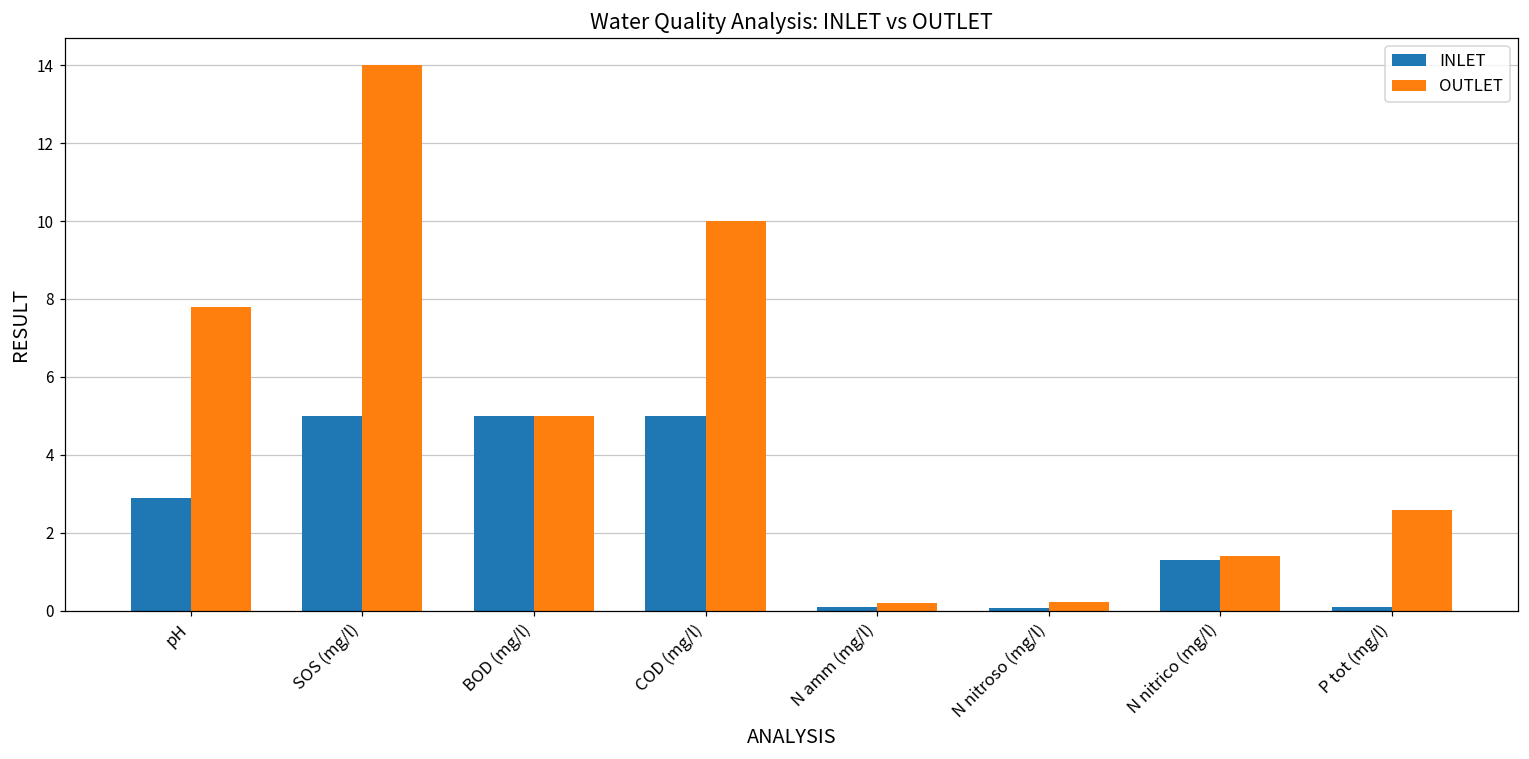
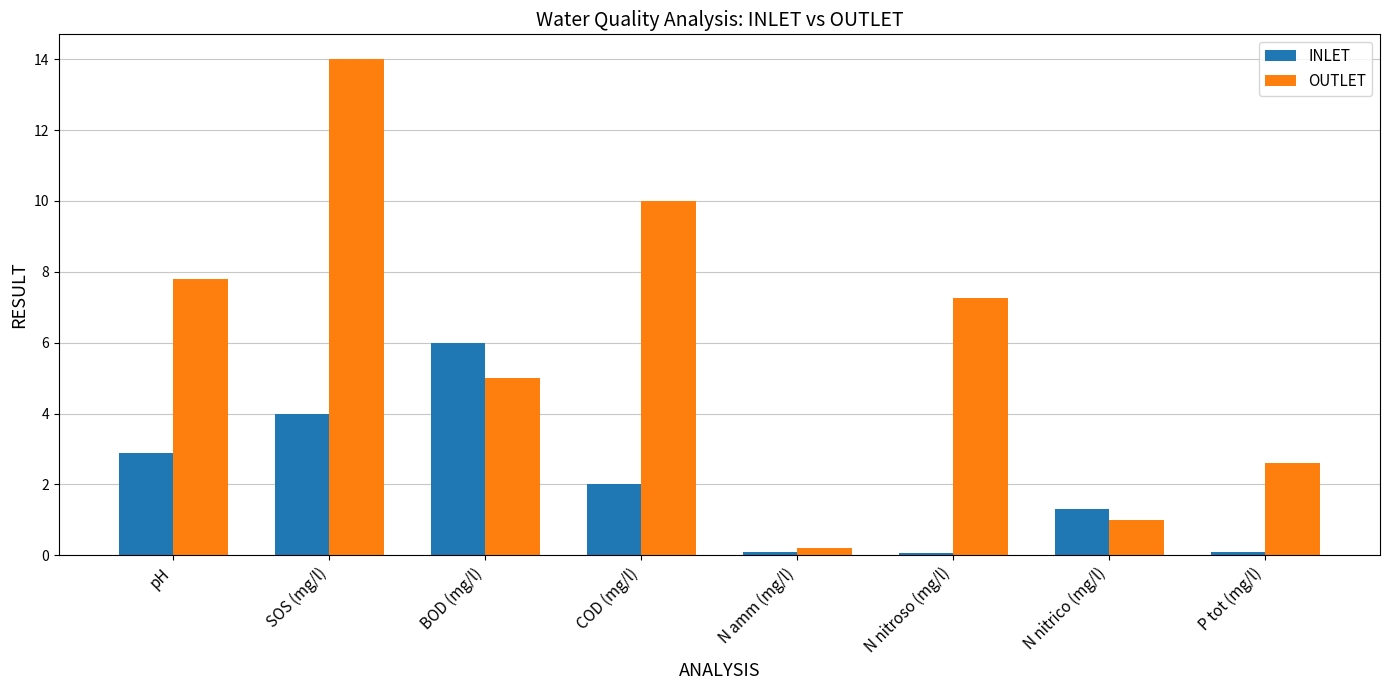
  {
    "INLET": {
      "pH": 2.9,
-     "SOS (mg/l)": 5,
-     "BOD (mg/l)": 5,
-     "COD (mg/l)": 5,
+     "SOS (mg/l)": 4,
+     "BOD (mg/l)": 6,
+     "COD (mg/l)": 2,
      "N amm (mg/l)": 0.1,
      "N nitroso (mg/l)": 0.1,
      "N nitrico (mg/l)": 1.3,
      "P tot (mg/l)": 0.1
    },
    "OUTLET": {
      "pH": 7.8,
      "SOS (mg/l)": 14.0,
      "BOD (mg/l)": 5.0,
      "COD (mg/l)": 10.0,
      "N amm (mg/l)": 0.2,
-     "N nitroso (mg/l)": 0.2,
-     "N nitrico (mg/l)": 1.4,
+     "N nitroso (mg/l)": 7.3,
+     "N nitrico (mg/l)": 1.0,
      "P tot (mg/l)": 2.6
    }
  }
